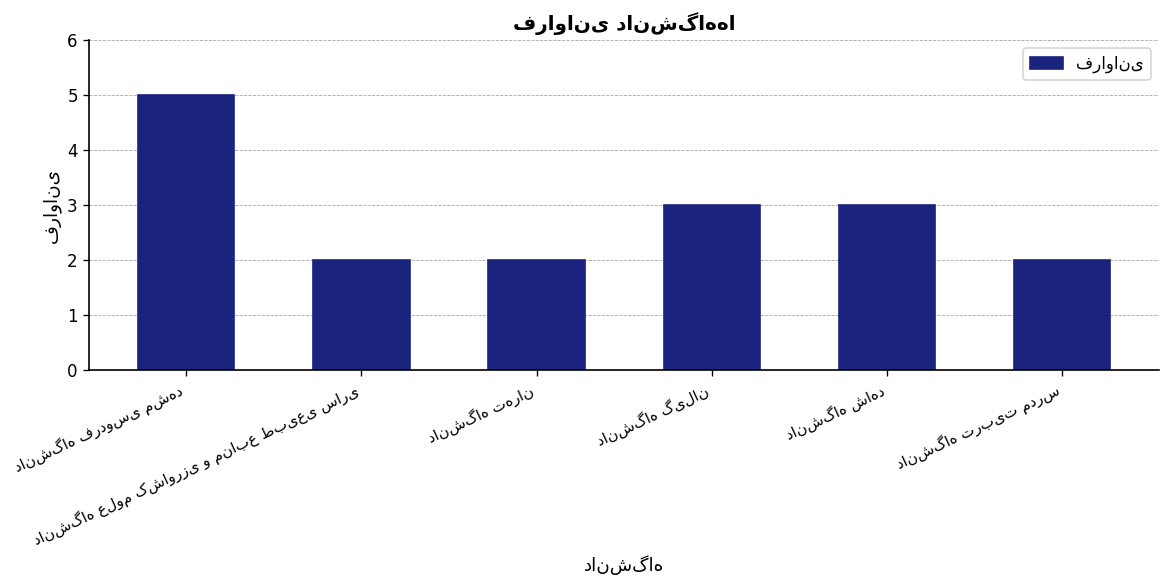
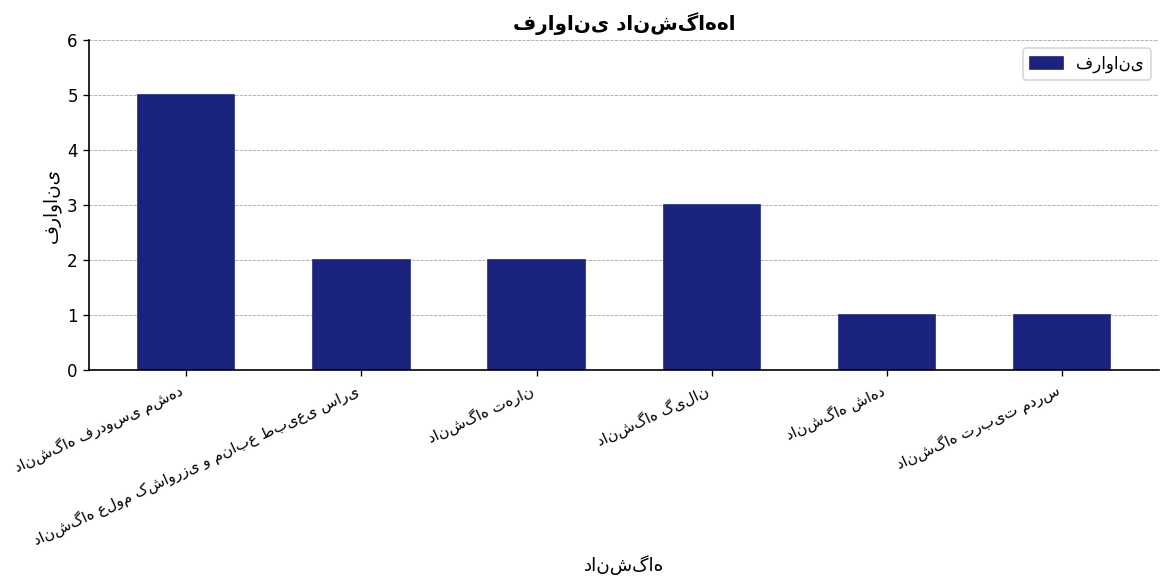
  {
    "دانشگاه فردوسی مشهد": 5,
    "دانشگاه علوم کشاورزی و منابع طبیعی ساری": 2,
    "دانشگاه تهران": 2,
    "دانشگاه گیلان": 3,
-   "دانشگاه شاهد": 3,
-   "دانشگاه تربیت مدرس": 2
+   "دانشگاه شاهد": 1,
+   "دانشگاه تربیت مدرس": 1
  }
